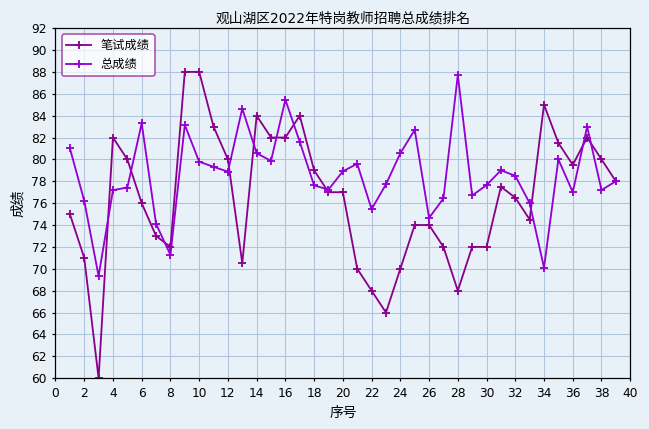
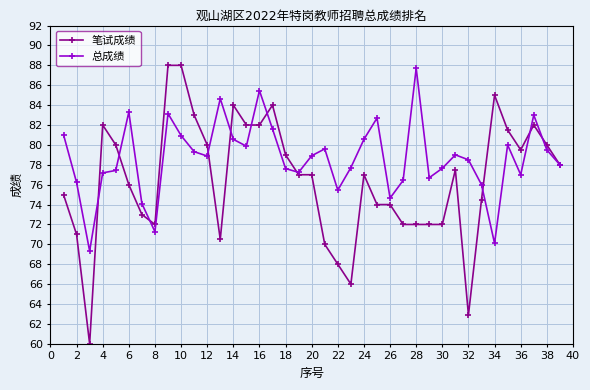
  {
    "笔试成绩": {
      "2": 71,
      "4": 82,
      "6": 76,
      "8": 72,
      "10": 88,
      "12": 80,
      "14": 84,
      "16": 82,
      "18": 79,
      "20": 77,
      "22": 68,
-     "24": 70,
+     "24": 77,
      "26": 74,
-     "28": 68,
+     "28": 72,
      "30": 72,
-     "32": 77,
+     "32": 63,
      "34": 85,
      "36": 80,
      "38": 80
    },
    "总成绩": {
      "2": 76,
      "4": 77,
      "6": 83,
      "8": 71,
-     "10": 80,
+     "10": 81,
      "12": 79,
      "14": 81,
      "16": 85,
      "18": 78,
      "20": 79,
      "22": 75,
      "24": 81,
      "26": 75,
      "28": 88,
      "30": 78,
      "32": 79,
      "34": 70,
      "36": 77,
-     "38": 77
+     "38": 80
    }
  }
